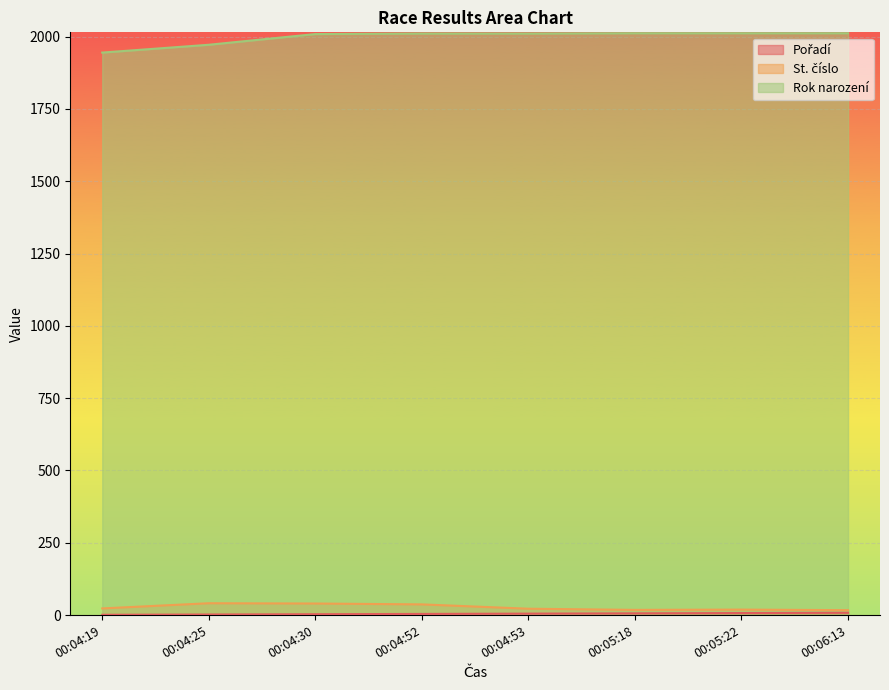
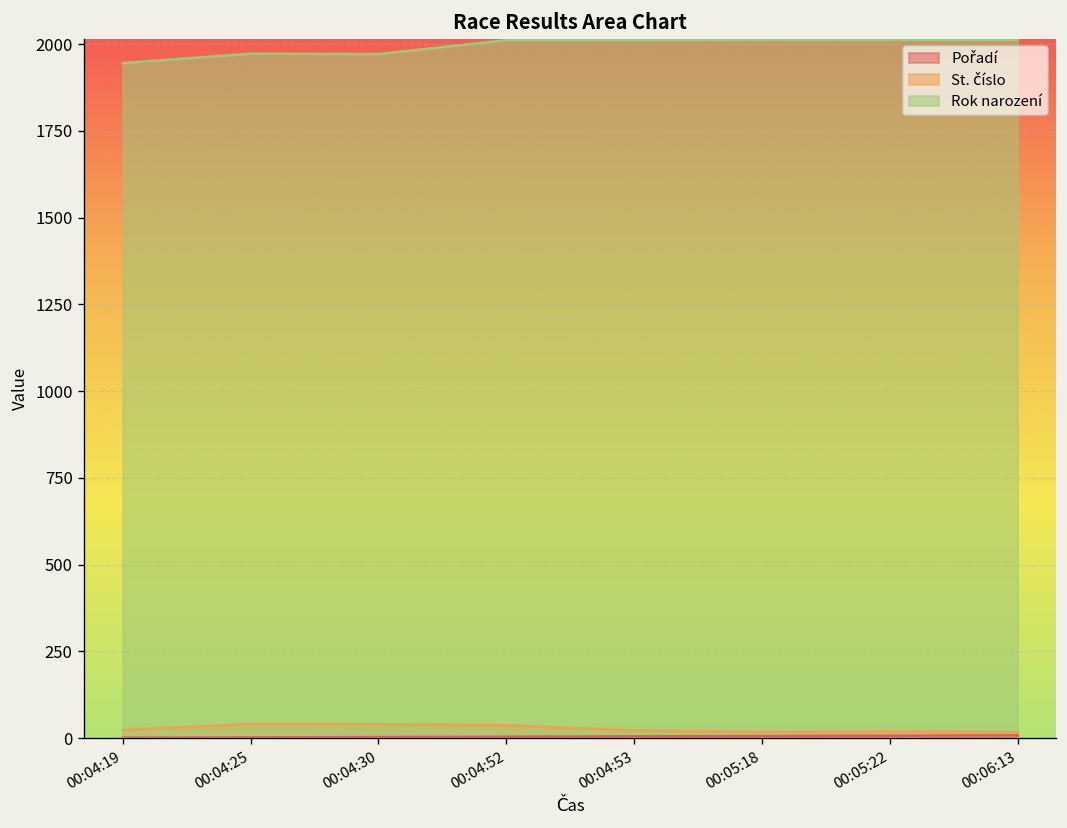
  {
    "Rok narození": {
      "00:04:19": 1950,
      "00:04:25": 1970,
-     "00:04:30": 2010,
+     "00:04:30": 1970,
      "00:04:52": 2010,
      "00:04:53": 2010,
      "00:05:18": 2010,
      "00:05:22": 2010,
      "00:06:13": 2010
    }
  }
